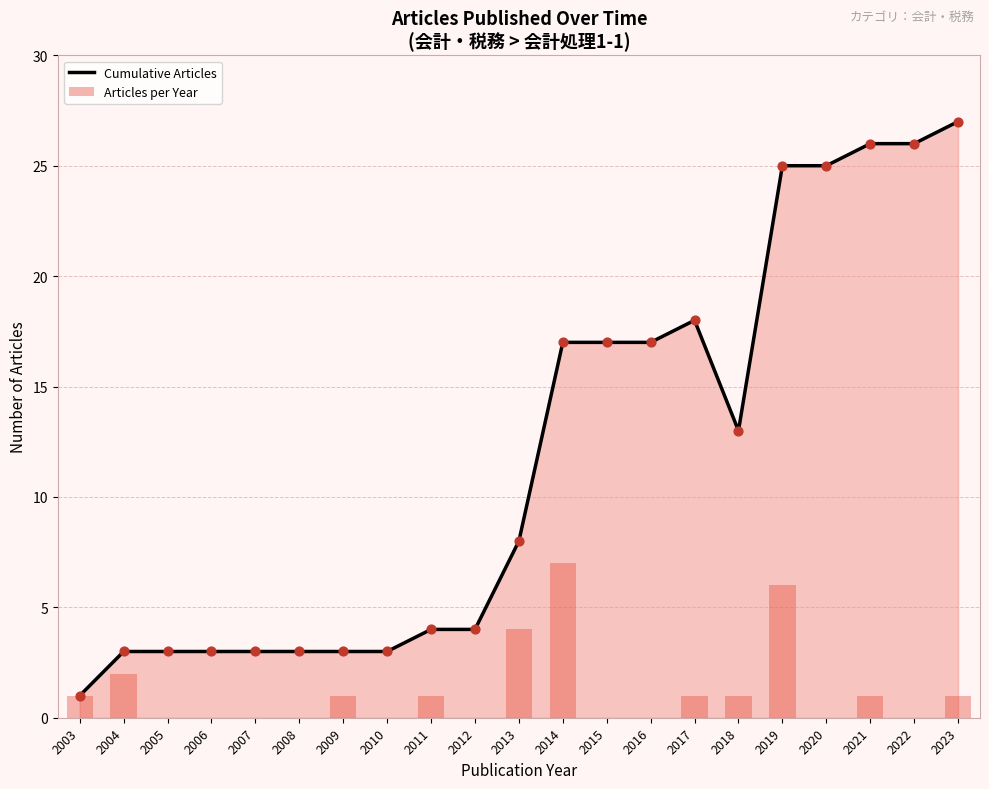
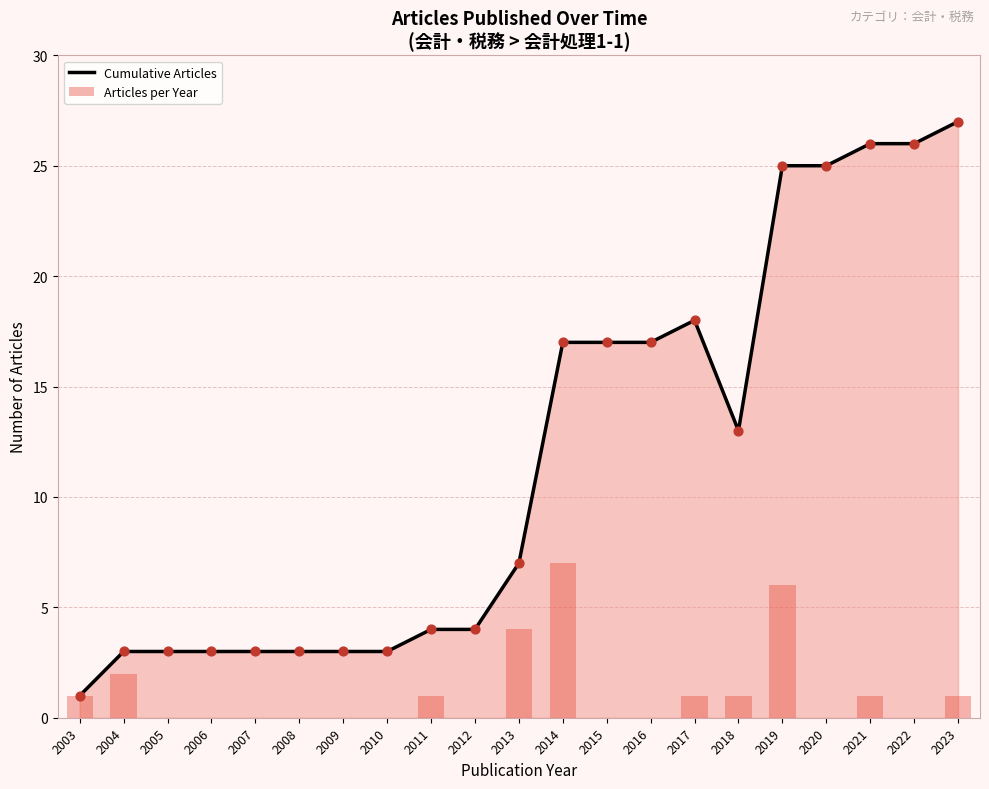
  {
    "Cumulative Articles": {
      "2003": 1,
      "2004": 3,
      "2005": 3,
      "2006": 3,
      "2007": 3,
      "2008": 3,
      "2009": 3,
      "2010": 3,
      "2011": 4,
      "2012": 4,
-     "2013": 8,
+     "2013": 7,
      "2014": 17,
      "2015": 17,
      "2016": 17,
      "2017": 18,
      "2018": 13,
      "2019": 25,
      "2020": 25,
      "2021": 26,
      "2022": 26,
      "2023": 27
    },
    "Articles per Year": {
      "2003": 1,
      "2004": 2,
      "2005": 0,
      "2006": 0,
      "2007": 0,
      "2008": 0,
-     "2009": 1,
+     "2009": 0,
      "2010": 0,
      "2011": 1,
      "2012": 0,
      "2013": 4,
      "2014": 7,
      "2015": 0,
      "2016": 0,
      "2017": 1,
      "2018": 1,
      "2019": 6,
      "2020": 0,
      "2021": 1,
      "2022": 0,
      "2023": 1
    }
  }
